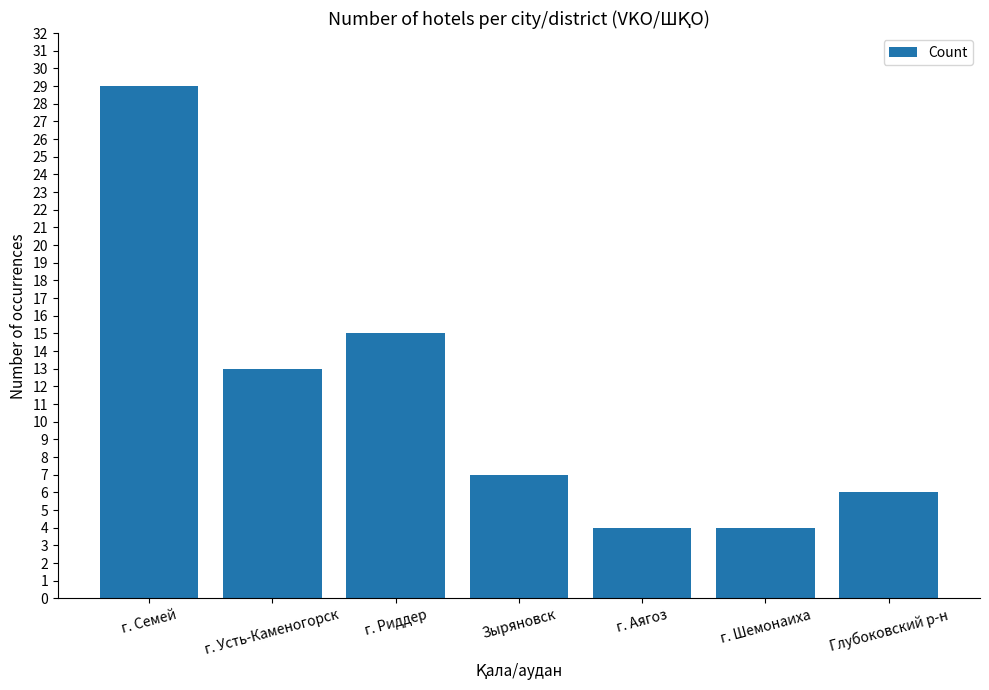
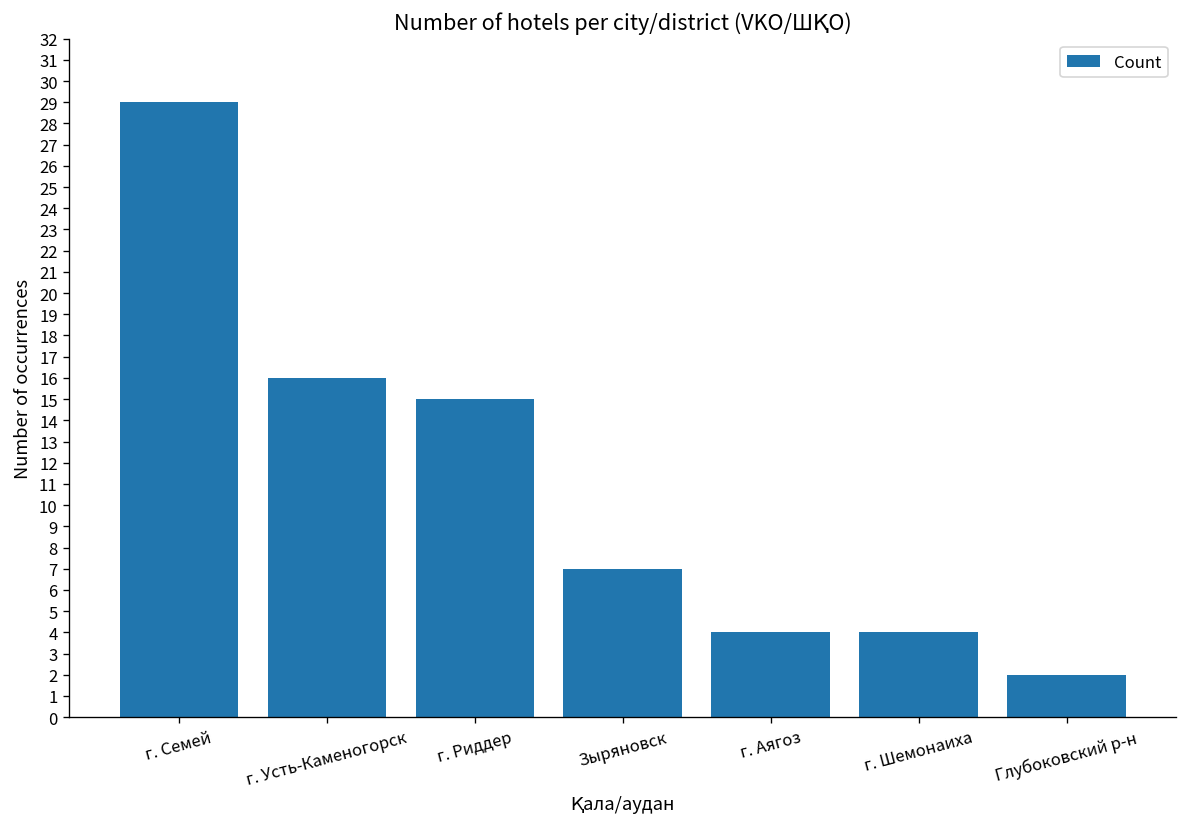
  {
    "г. Семей": 29,
-   "г. Усть-Каменогорск": 13,
+   "г. Усть-Каменогорск": 16,
    "г. Риддер": 15,
    "Зыряновск": 7,
    "г. Аягоз": 4,
    "г. Шемонаиха": 4,
-   "Глубоковский р-н": 6
+   "Глубоковский р-н": 2
  }
